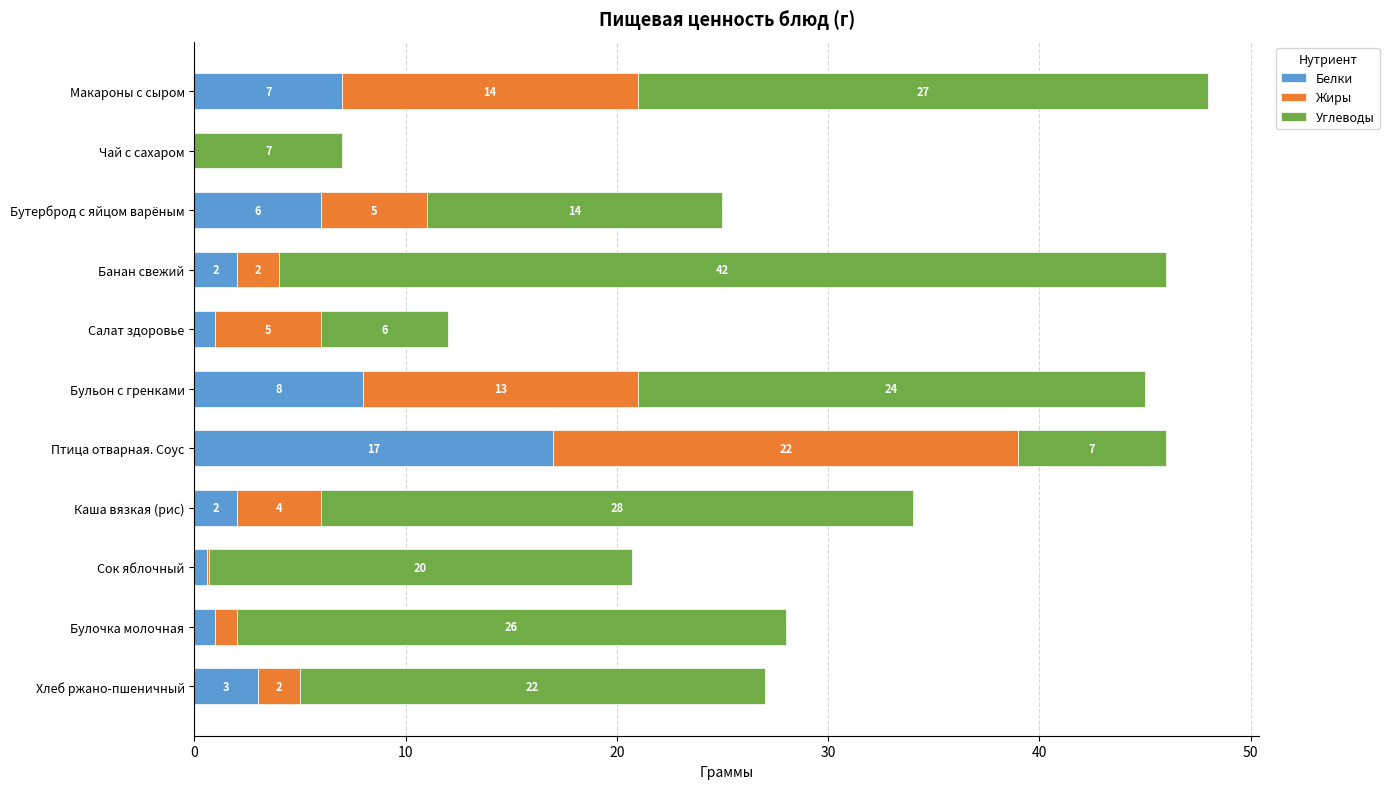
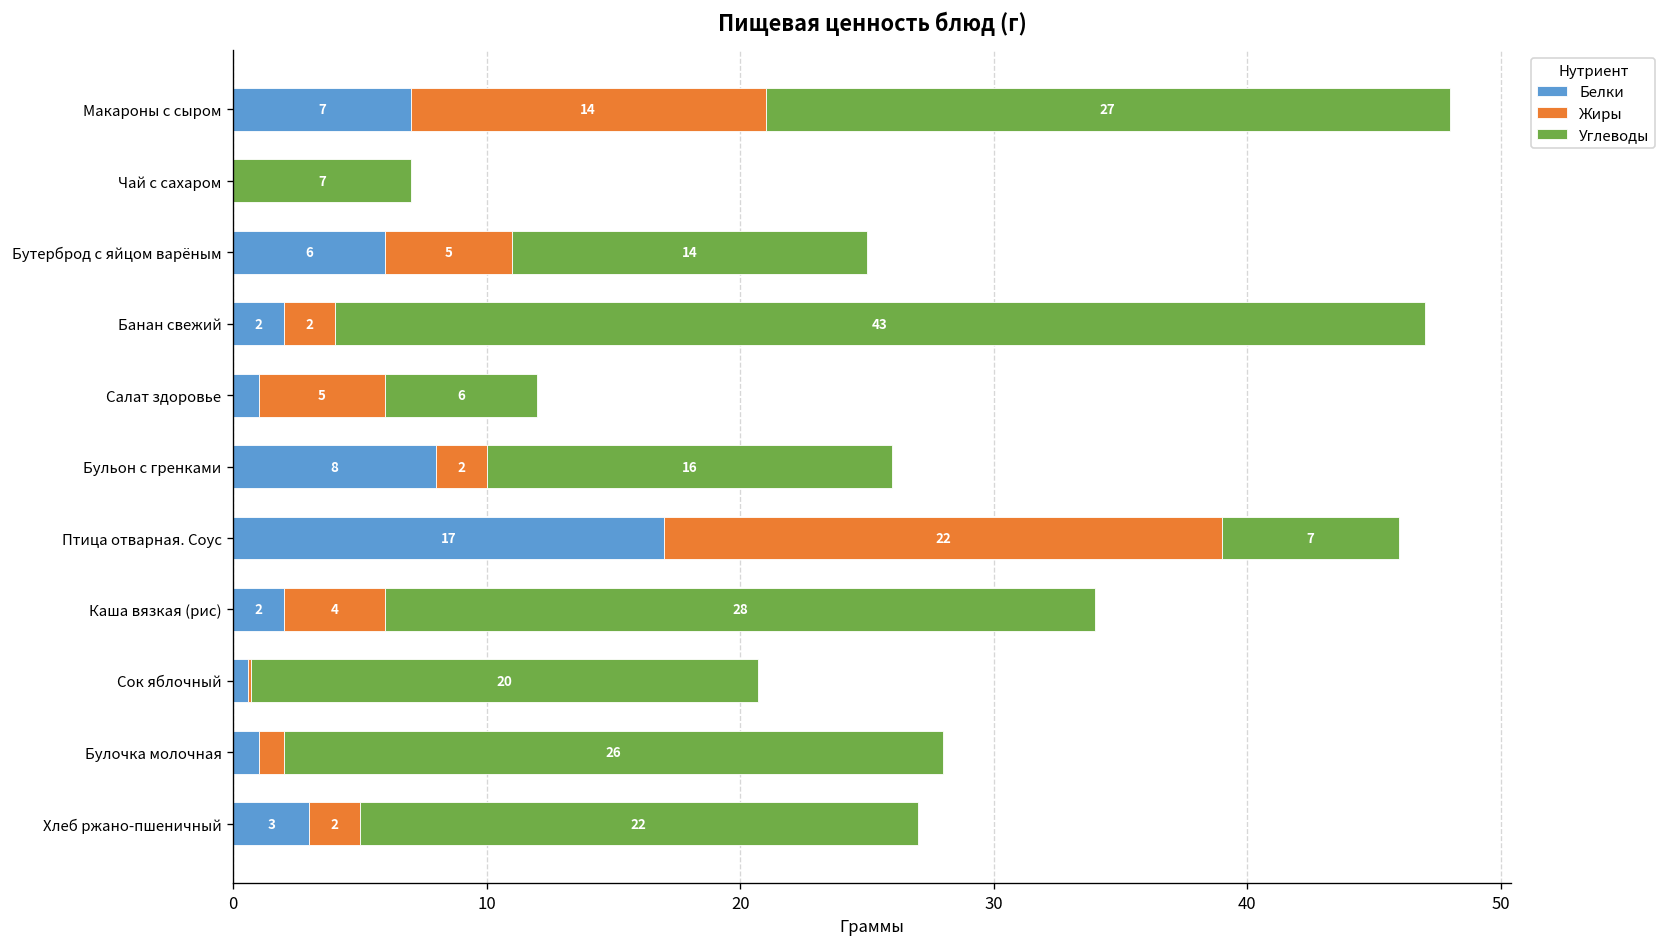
  {
    "Белки": {
      "Макароны с сыром": 7,
      "Бутерброд с яйцом варёным": 6,
      "Банан свежий": 2,
      "Бульон с гренками": 8,
      "Птица отварная. Соус": 17,
      "Каша вязкая (рис)": 2,
      "Хлеб ржано-пшеничный": 3
    },
    "Жиры": {
      "Макароны с сыром": 14,
      "Бутерброд с яйцом варёным": 5,
      "Банан свежий": 2,
      "Салат здоровье": 5,
-     "Бульон с гренками": 13,
+     "Бульон с гренками": 2,
      "Птица отварная. Соус": 22,
      "Каша вязкая (рис)": 4,
      "Хлеб ржано-пшеничный": 2
    },
    "Углеводы": {
      "Макароны с сыром": 27,
      "Чай с сахаром": 7,
      "Бутерброд с яйцом варёным": 14,
-     "Банан свежий": 42,
+     "Банан свежий": 43,
      "Салат здоровье": 6,
-     "Бульон с гренками": 24,
+     "Бульон с гренками": 16,
      "Птица отварная. Соус": 7,
      "Каша вязкая (рис)": 28,
      "Сок яблочный": 20,
      "Булочка молочная": 26,
      "Хлеб ржано-пшеничный": 22
    }
  }
